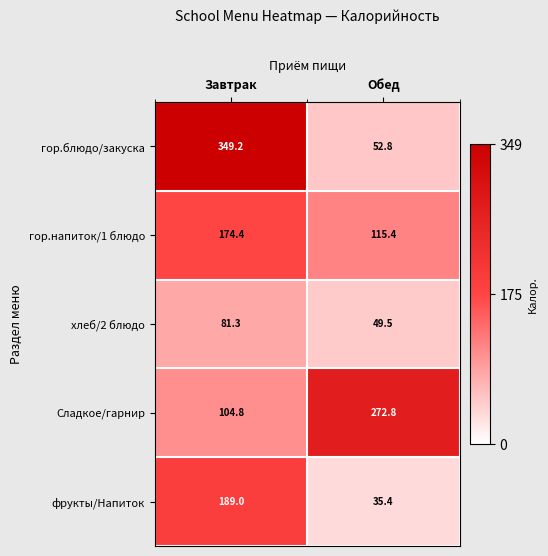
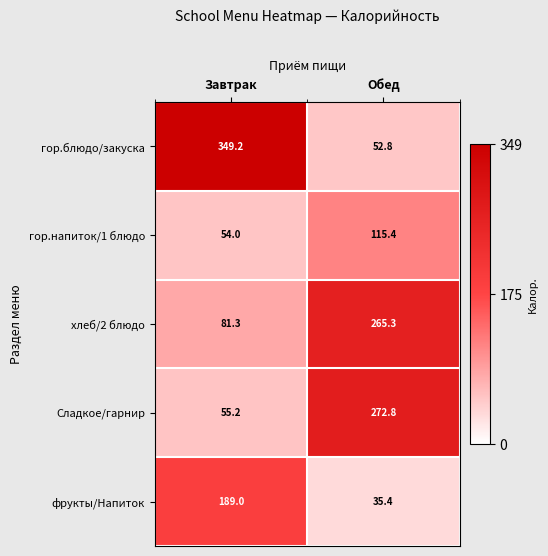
  {
    "гор.блюдо/закуска": {
      "Завтрак": 349.2,
      "Обед": 52.8
    },
    "гор.напиток/1 блюдо": {
-     "Завтрак": 174.4,
+     "Завтрак": 54.0,
      "Обед": 115.4
    },
    "хлеб/2 блюдо": {
      "Завтрак": 81.3,
-     "Обед": 49.5
+     "Обед": 265.3
    },
    "Сладкое/гарнир": {
-     "Завтрак": 104.8,
+     "Завтрак": 55.2,
      "Обед": 272.8
    },
    "фрукты/Напиток": {
      "Завтрак": 189.0,
      "Обед": 35.4
    }
  }
